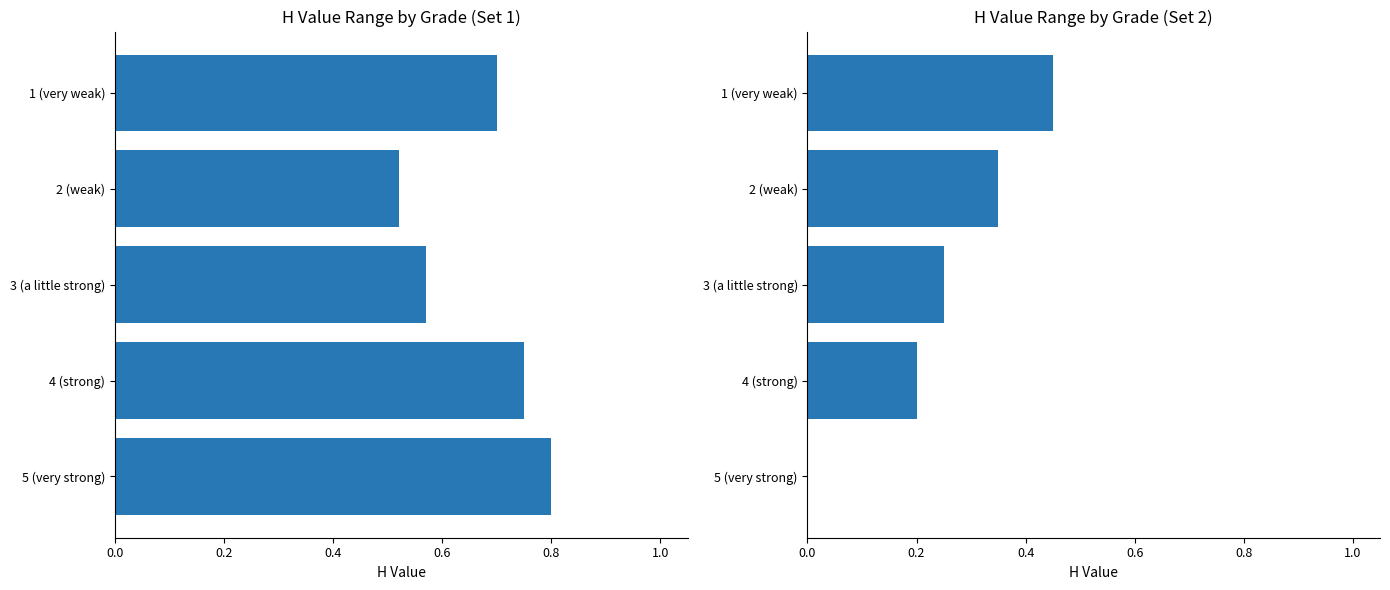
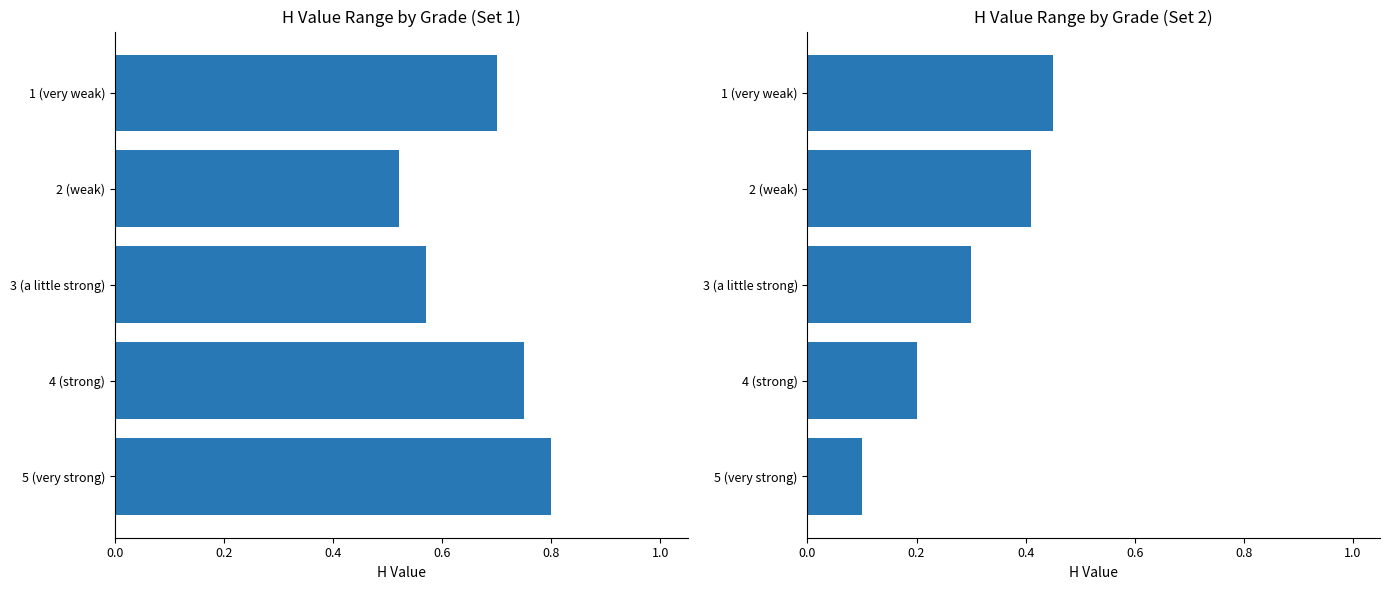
  {
    "H Value Range by Grade (Set 1)": {
      "1 (very weak)": 0.70,
      "2 (weak)": 0.52,
      "3 (a little strong)": 0.57,
      "4 (strong)": 0.75,
      "5 (very strong)": 0.80
    },
    "H Value Range by Grade (Set 2)": {
      "1 (very weak)": 0.45,
-     "2 (weak)": 0.35,
-     "3 (a little strong)": 0.25,
+     "2 (weak)": 0.41,
+     "3 (a little strong)": 0.30,
      "4 (strong)": 0.20,
-     "5 (very strong)": 0.0
+     "5 (very strong)": 0.1
    }
  }
